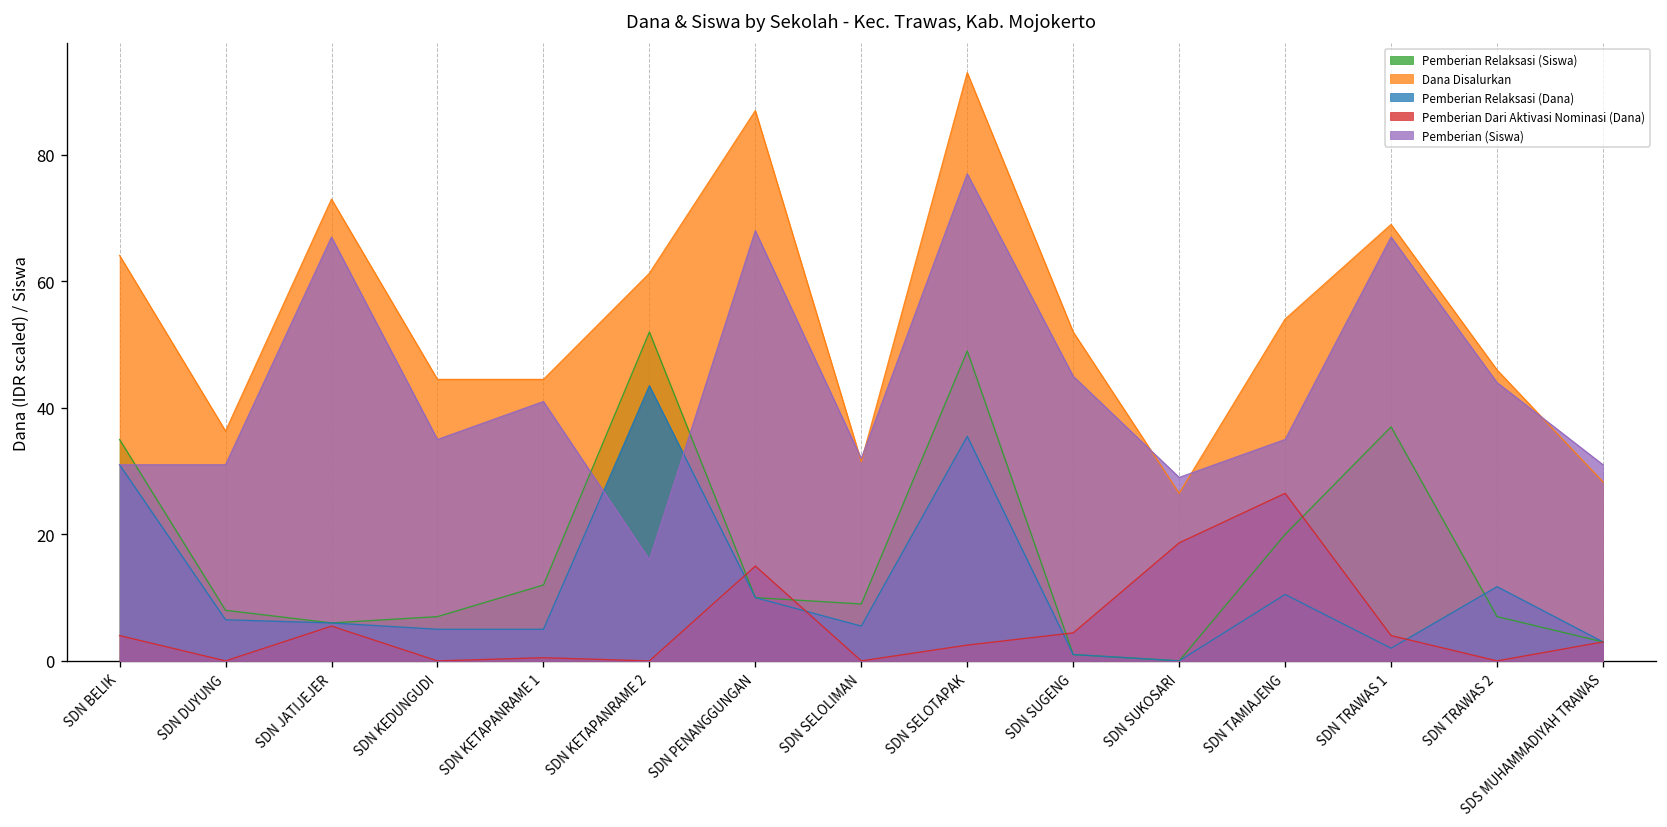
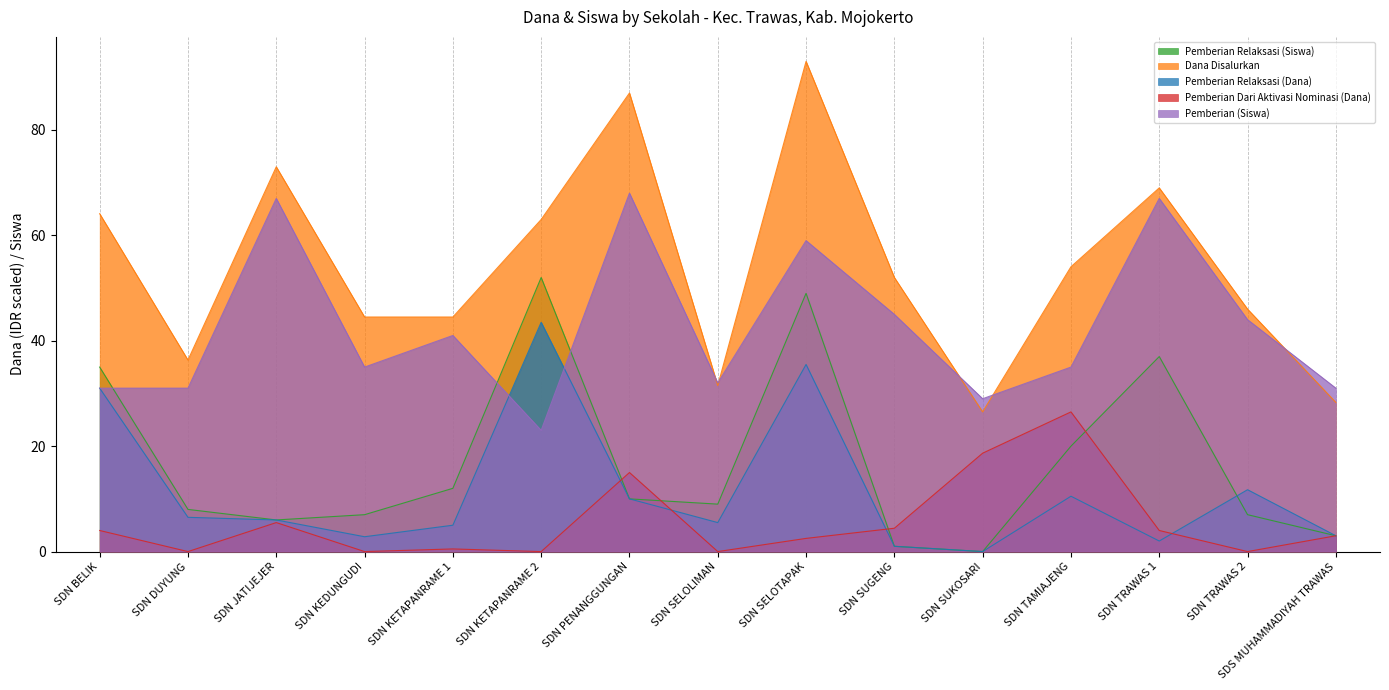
  {
    "Pemberian Relaksasi (Siswa)": {
      "SDN BELIK": 35,
      "SDN DUYUNG": 8,
      "SDN KEDUNGUDI": 7,
      "SDN KETAPANRAME 1": 12,
      "SDN KETAPANRAME 2": 52,
      "SDN SELOLIMAN": 9,
      "SDN SELOTAPAK": 49,
      "SDN TAMIAJENG": 20,
      "SDN TRAWAS 1": 37,
      "SDN TRAWAS 2": 7
    },
    "Dana Disalurkan": {
      "SDN BELIK": 64,
      "SDN DUYUNG": 36,
      "SDN JATIJEJER": 73,
      "SDN KEDUNGUDI": 45,
      "SDN KETAPANRAME 1": 45,
-     "SDN KETAPANRAME 2": 61,
+     "SDN KETAPANRAME 2": 63,
      "SDN PENANGGUNGAN": 87,
      "SDN SELOLIMAN": 31,
      "SDN SELOTAPAK": 93,
      "SDN SUGENG": 52,
      "SDN SUKOSARI": 27,
      "SDN TAMIAJENG": 54,
      "SDN TRAWAS 1": 69,
      "SDN TRAWAS 2": 46,
      "SDS MUHAMMADIYAH TRAWAS": 28
    },
    "Pemberian Relaksasi (Dana)": {
      "SDN DUYUNG": 7,
-     "SDN KEDUNGUDI": 5,
+     "SDN KEDUNGUDI": 3,
      "SDN KETAPANRAME 1": 5,
      "SDN KETAPANRAME 2": 44,
      "SDN SELOLIMAN": 6,
      "SDN SELOTAPAK": 36,
      "SDN TAMIAJENG": 11,
      "SDN TRAWAS 1": 2,
      "SDN TRAWAS 2": 12
    },
    "Pemberian Dari Aktivasi Nominasi (Dana)": {
      "SDN BELIK": 4,
      "SDN DUYUNG": 0,
      "SDN JATIJEJER": 6,
      "SDN KEDUNGUDI": 0,
      "SDN KETAPANRAME 1": 0,
      "SDN KETAPANRAME 2": 0,
      "SDN PENANGGUNGAN": 15,
      "SDN SELOLIMAN": 0,
      "SDN SELOTAPAK": 3,
      "SDN SUGENG": 4,
      "SDN SUKOSARI": 19,
      "SDN TAMIAJENG": 27,
      "SDN TRAWAS 1": 4,
      "SDN TRAWAS 2": 0
    },
    "Pemberian (Siswa)": {
      "SDN DUYUNG": 31,
      "SDN JATIJEJER": 67,
      "SDN KEDUNGUDI": 35,
      "SDN KETAPANRAME 1": 41,
-     "SDN KETAPANRAME 2": 16,
+     "SDN KETAPANRAME 2": 23,
      "SDN PENANGGUNGAN": 68,
      "SDN SELOLIMAN": 32,
-     "SDN SELOTAPAK": 77,
+     "SDN SELOTAPAK": 59,
      "SDN SUGENG": 45,
      "SDN SUKOSARI": 29,
      "SDN TAMIAJENG": 35,
      "SDN TRAWAS 1": 67,
      "SDN TRAWAS 2": 44,
      "SDS MUHAMMADIYAH TRAWAS": 31
    }
  }
